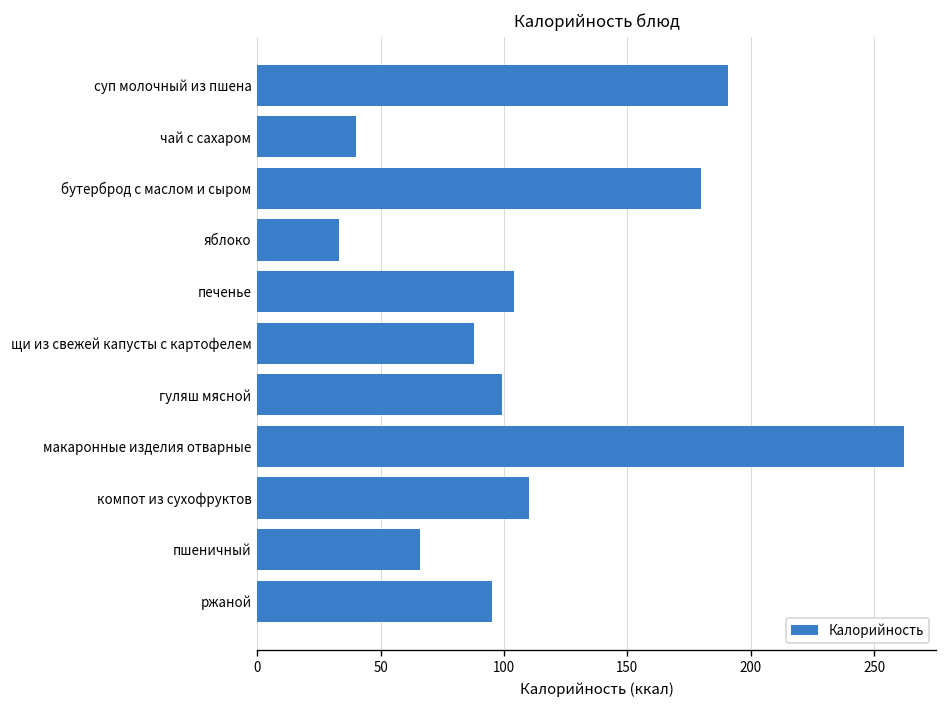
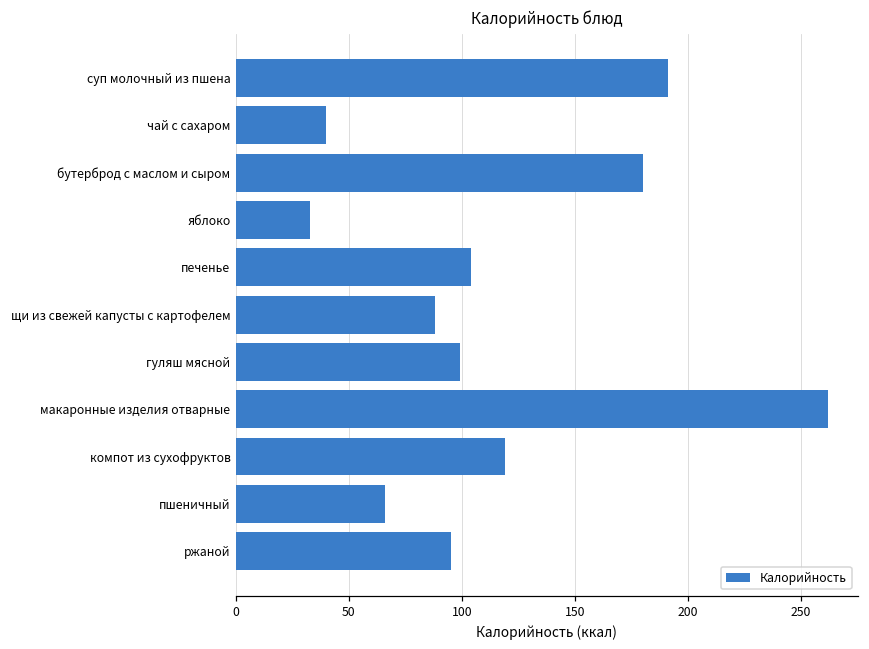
  {
    "суп молочный из пшена": 191,
    "чай с сахаром": 40,
    "бутерброд с маслом и сыром": 180,
    "яблоко": 33,
    "печенье": 104,
    "щи из свежей капусты с картофелем": 88,
    "гуляш мясной": 99,
    "макаронные изделия отварные": 262,
-   "компот из сухофруктов": 110,
+   "компот из сухофруктов": 119,
    "пшеничный": 66,
    "ржаной": 95
  }
